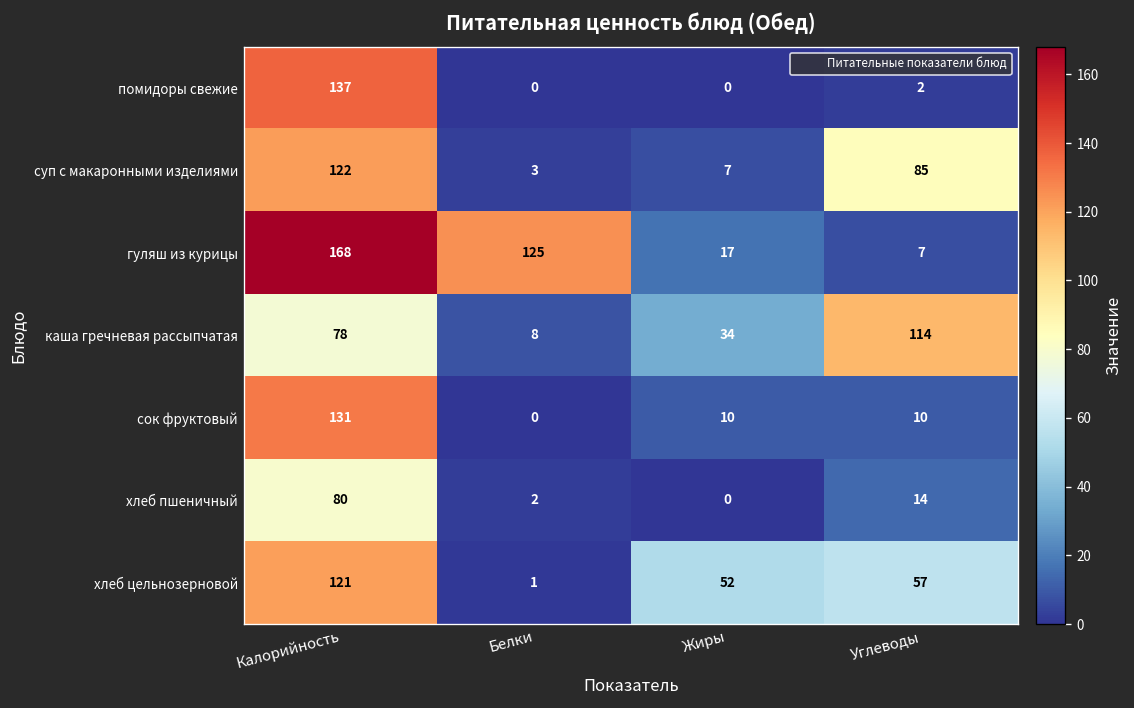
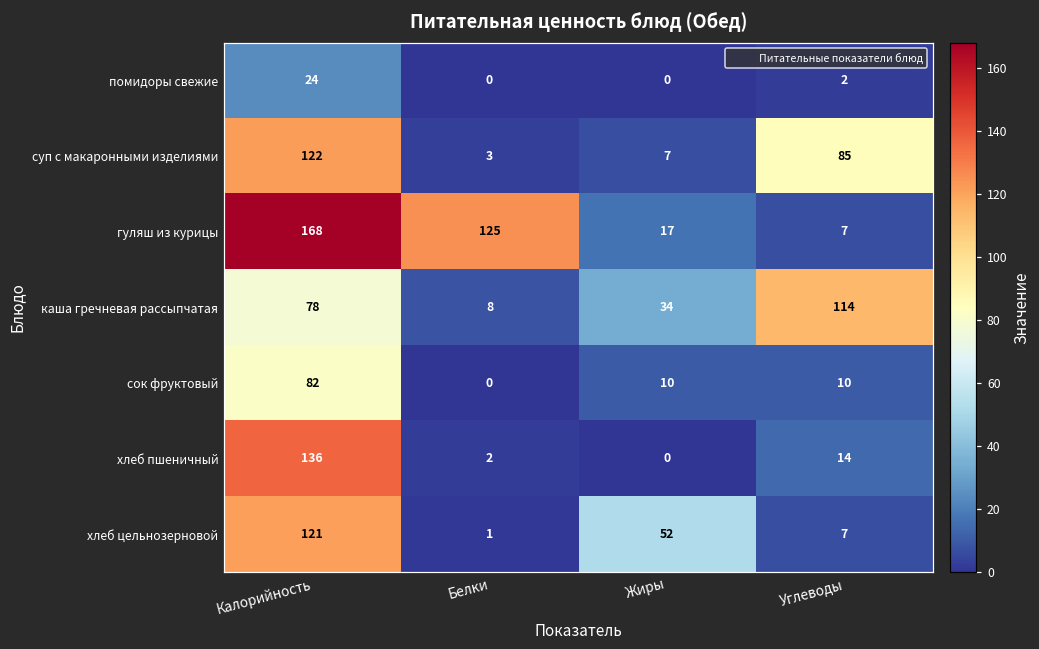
  {
    "помидоры свежие": {
-     "Калорийность": 137,
+     "Калорийность": 24,
      "Белки": 0,
      "Жиры": 0,
      "Углеводы": 2
    },
    "суп с макаронными изделиями": {
      "Калорийность": 122,
      "Белки": 3,
      "Жиры": 7,
      "Углеводы": 85
    },
    "гуляш из курицы": {
      "Калорийность": 168,
      "Белки": 125,
      "Жиры": 17,
      "Углеводы": 7
    },
    "каша гречневая рассыпчатая": {
      "Калорийность": 78,
      "Белки": 8,
      "Жиры": 34,
      "Углеводы": 114
    },
    "сок фруктовый": {
-     "Калорийность": 131,
+     "Калорийность": 82,
      "Белки": 0,
      "Жиры": 10,
      "Углеводы": 10
    },
    "хлеб пшеничный": {
-     "Калорийность": 80,
+     "Калорийность": 136,
      "Белки": 2,
      "Жиры": 0,
      "Углеводы": 14
    },
    "хлеб цельнозерновой": {
      "Калорийность": 121,
      "Белки": 1,
      "Жиры": 52,
-     "Углеводы": 57
+     "Углеводы": 7
    }
  }
